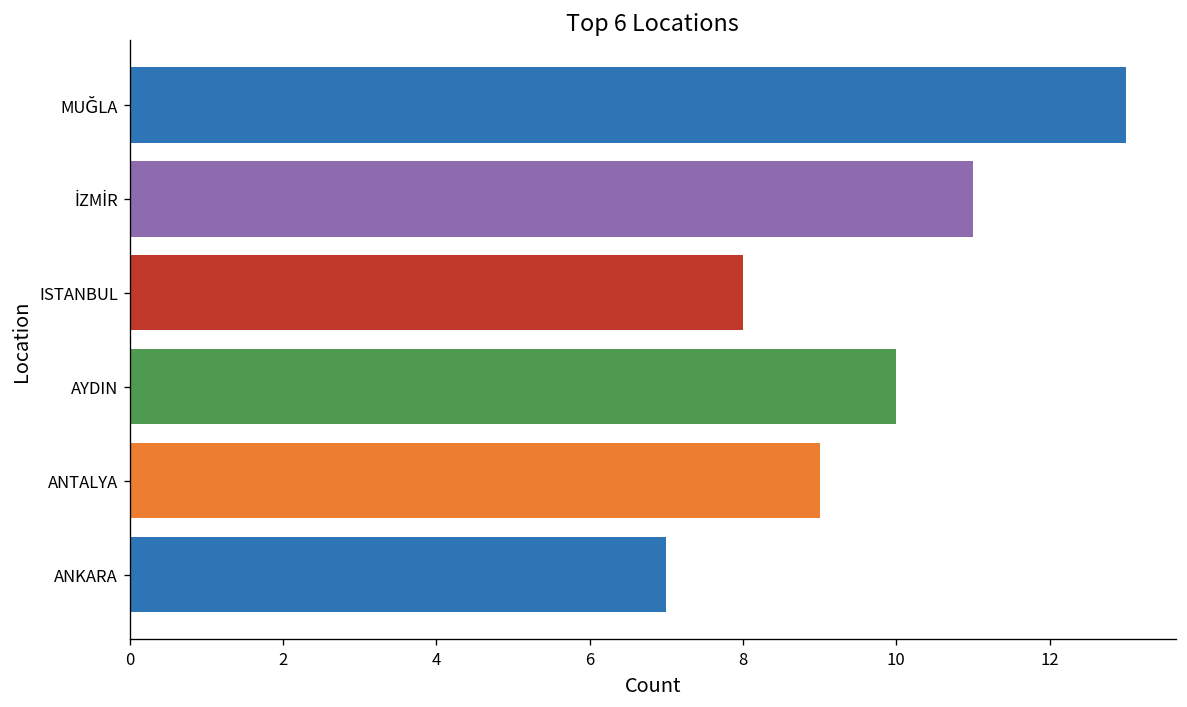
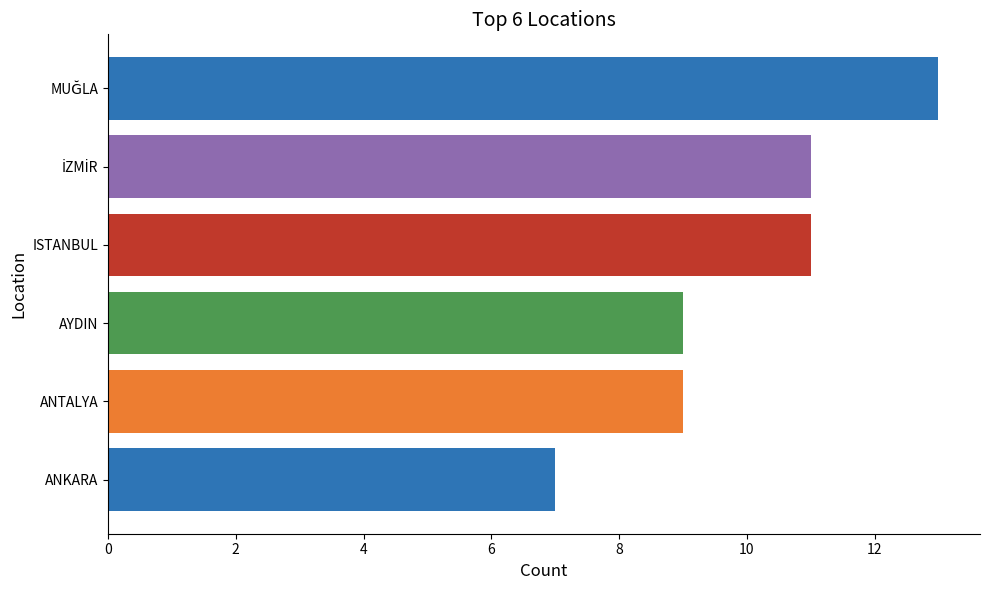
  {
    "MUĞLA": 13,
    "İZMİR": 11,
-   "ISTANBUL": 8,
-   "AYDIN": 10,
+   "ISTANBUL": 11,
+   "AYDIN": 9,
    "ANTALYA": 9,
    "ANKARA": 7
  }
